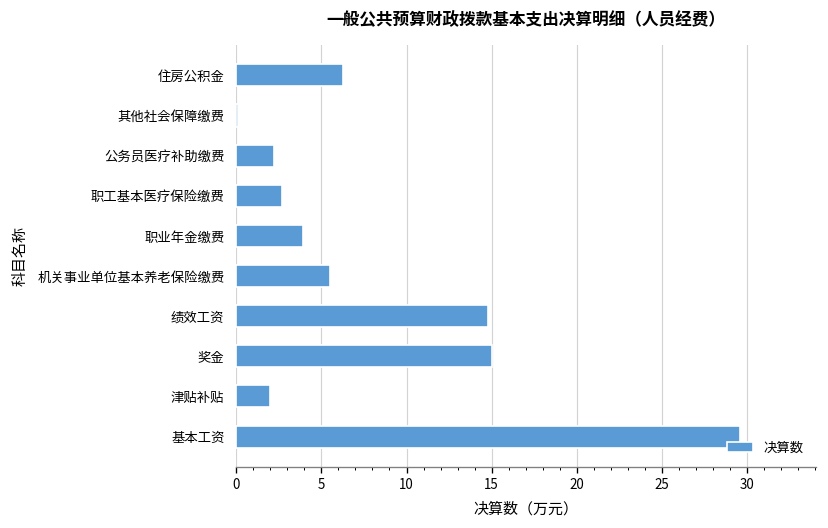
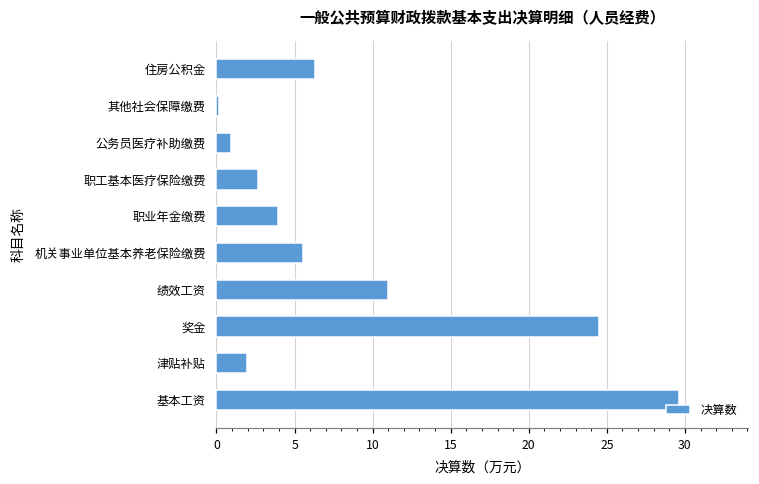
  {
    "住房公积金": 6.3,
-   "公务员医疗补助缴费": 2.3,
+   "公务员医疗补助缴费": 1.0,
    "职工基本医疗保险缴费": 2.7,
    "职业年金缴费": 3.9,
    "机关事业单位基本养老保险缴费": 5.5,
-   "绩效工资": 14.8,
-   "奖金": 15.0,
+   "绩效工资": 11.0,
+   "奖金": 24.5,
    "津贴补贴": 2.0,
    "基本工资": 29.6
  }
